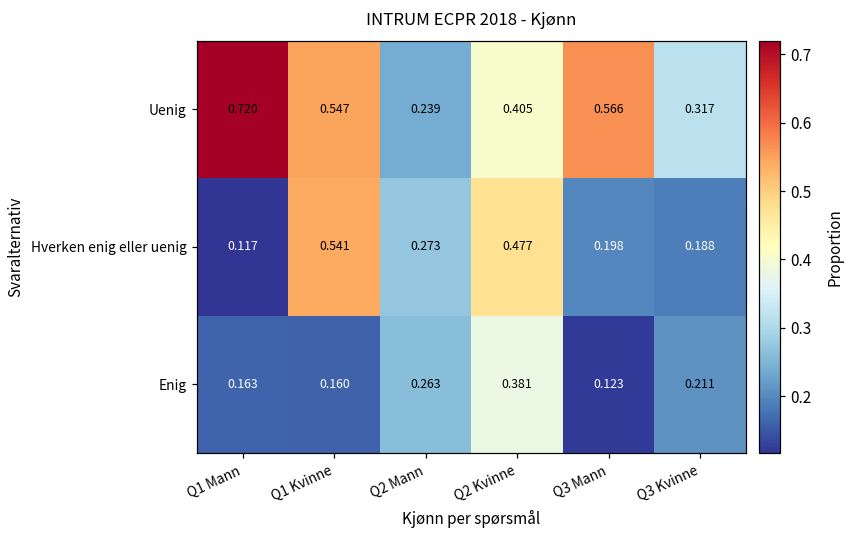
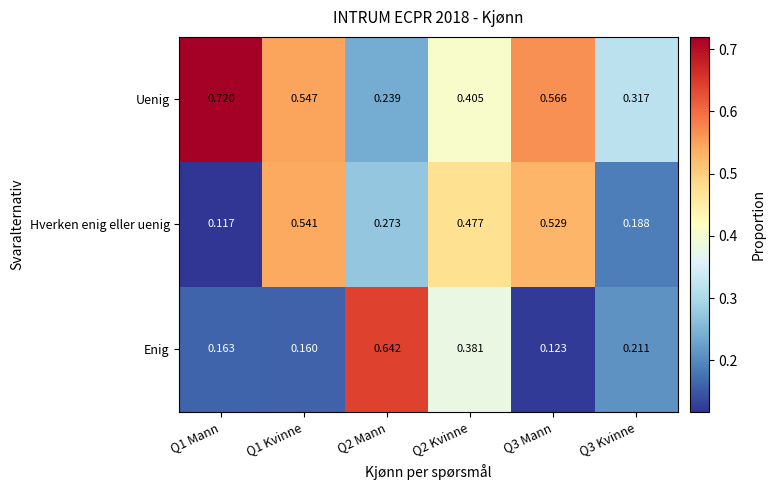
  {
    "Uenig": {
      "Q1 Mann": 0.720,
      "Q1 Kvinne": 0.547,
      "Q2 Mann": 0.239,
      "Q2 Kvinne": 0.405,
      "Q3 Mann": 0.566,
      "Q3 Kvinne": 0.317
    },
    "Hverken enig eller uenig": {
      "Q1 Mann": 0.117,
      "Q1 Kvinne": 0.541,
      "Q2 Mann": 0.273,
      "Q2 Kvinne": 0.477,
-     "Q3 Mann": 0.198,
+     "Q3 Mann": 0.529,
      "Q3 Kvinne": 0.188
    },
    "Enig": {
      "Q1 Mann": 0.163,
      "Q1 Kvinne": 0.160,
-     "Q2 Mann": 0.263,
+     "Q2 Mann": 0.642,
      "Q2 Kvinne": 0.381,
      "Q3 Mann": 0.123,
      "Q3 Kvinne": 0.211
    }
  }
